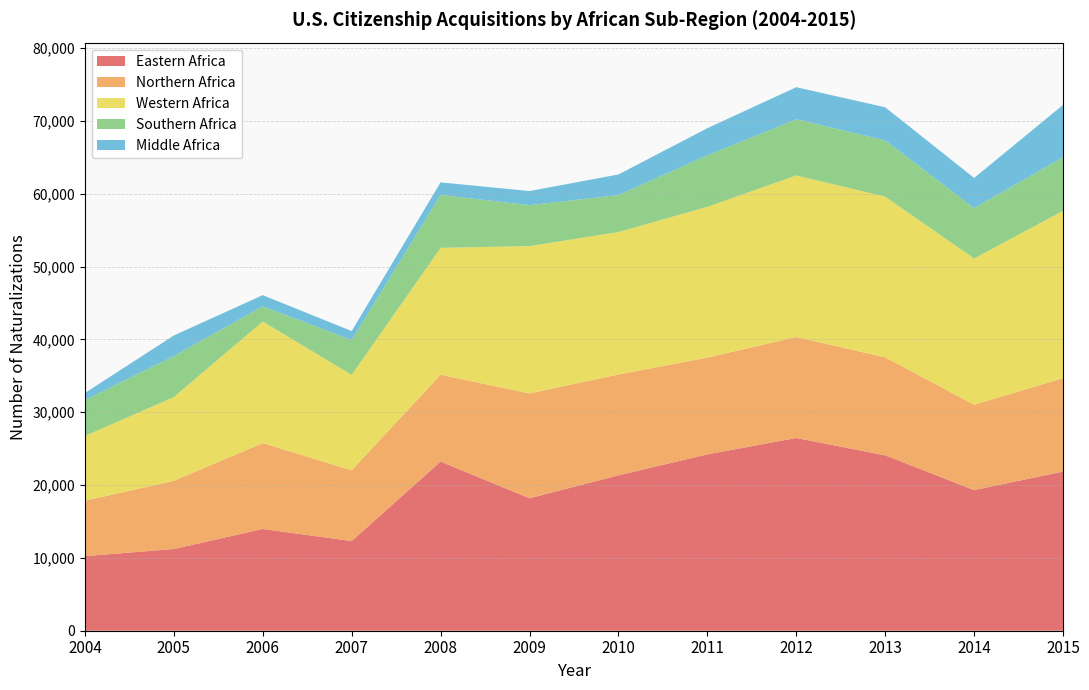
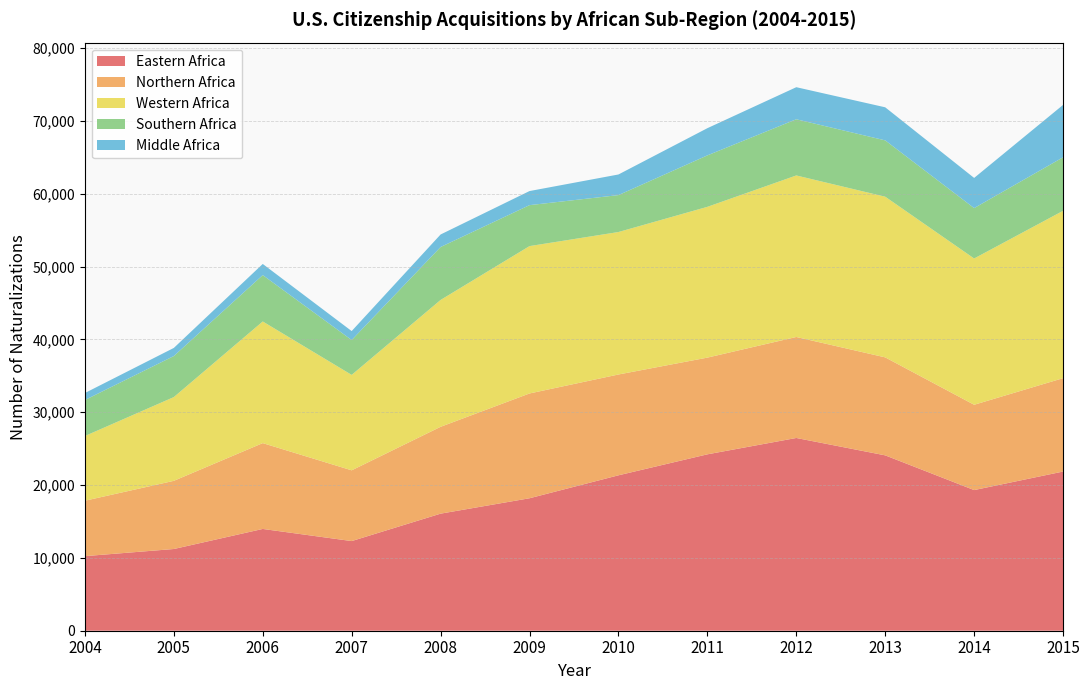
  {
    "Eastern Africa": {
      "2004": "10,000",
      "2005": "11,000",
      "2006": "14,000",
      "2007": "12,000",
-     "2008": "23,000",
+     "2008": "16,000",
      "2009": "18,000",
      "2010": "21,000",
      "2011": "24,000",
      "2012": "26,000",
      "2013": "24,000",
      "2014": "19,000",
      "2015": "22,000"
    },
    "Southern Africa": {
      "2004": "5,000",
      "2005": "6,000",
-     "2006": "2,000",
+     "2006": "6,000",
      "2007": "5,000",
      "2008": "7,000",
      "2009": "6,000",
      "2010": "5,000",
      "2011": "7,000",
      "2012": "8,000",
      "2013": "8,000",
      "2014": "7,000",
      "2015": "7,000"
    },
    "Middle Africa": {
      "2004": "1,000",
-     "2005": "3,000",
+     "2005": "1,000",
      "2006": "2,000",
      "2007": "1,000",
      "2008": "2,000",
      "2009": "2,000",
      "2010": "3,000",
      "2011": "4,000",
      "2012": "4,000",
      "2013": "5,000",
      "2014": "4,000",
      "2015": "7,000"
    }
  }
